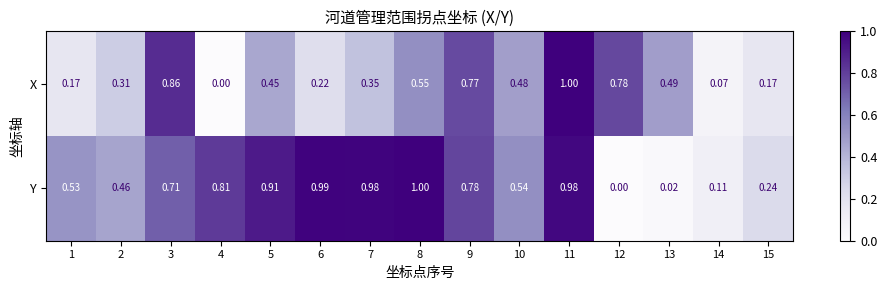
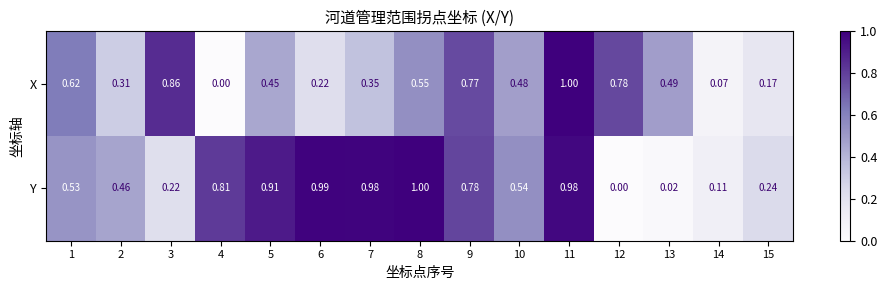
  {
    "X": {
-     "1": 0.17,
+     "1": 0.62,
      "2": 0.31,
      "3": 0.86,
      "4": 0.00,
      "5": 0.45,
      "6": 0.22,
      "7": 0.35,
      "8": 0.55,
      "9": 0.77,
      "10": 0.48,
      "11": 1.00,
      "12": 0.78,
      "13": 0.49,
      "14": 0.07,
      "15": 0.17
    },
    "Y": {
      "1": 0.53,
      "2": 0.46,
-     "3": 0.71,
+     "3": 0.22,
      "4": 0.81,
      "5": 0.91,
      "6": 0.99,
      "7": 0.98,
      "8": 1.00,
      "9": 0.78,
      "10": 0.54,
      "11": 0.98,
      "12": 0.00,
      "13": 0.02,
      "14": 0.11,
      "15": 0.24
    }
  }
